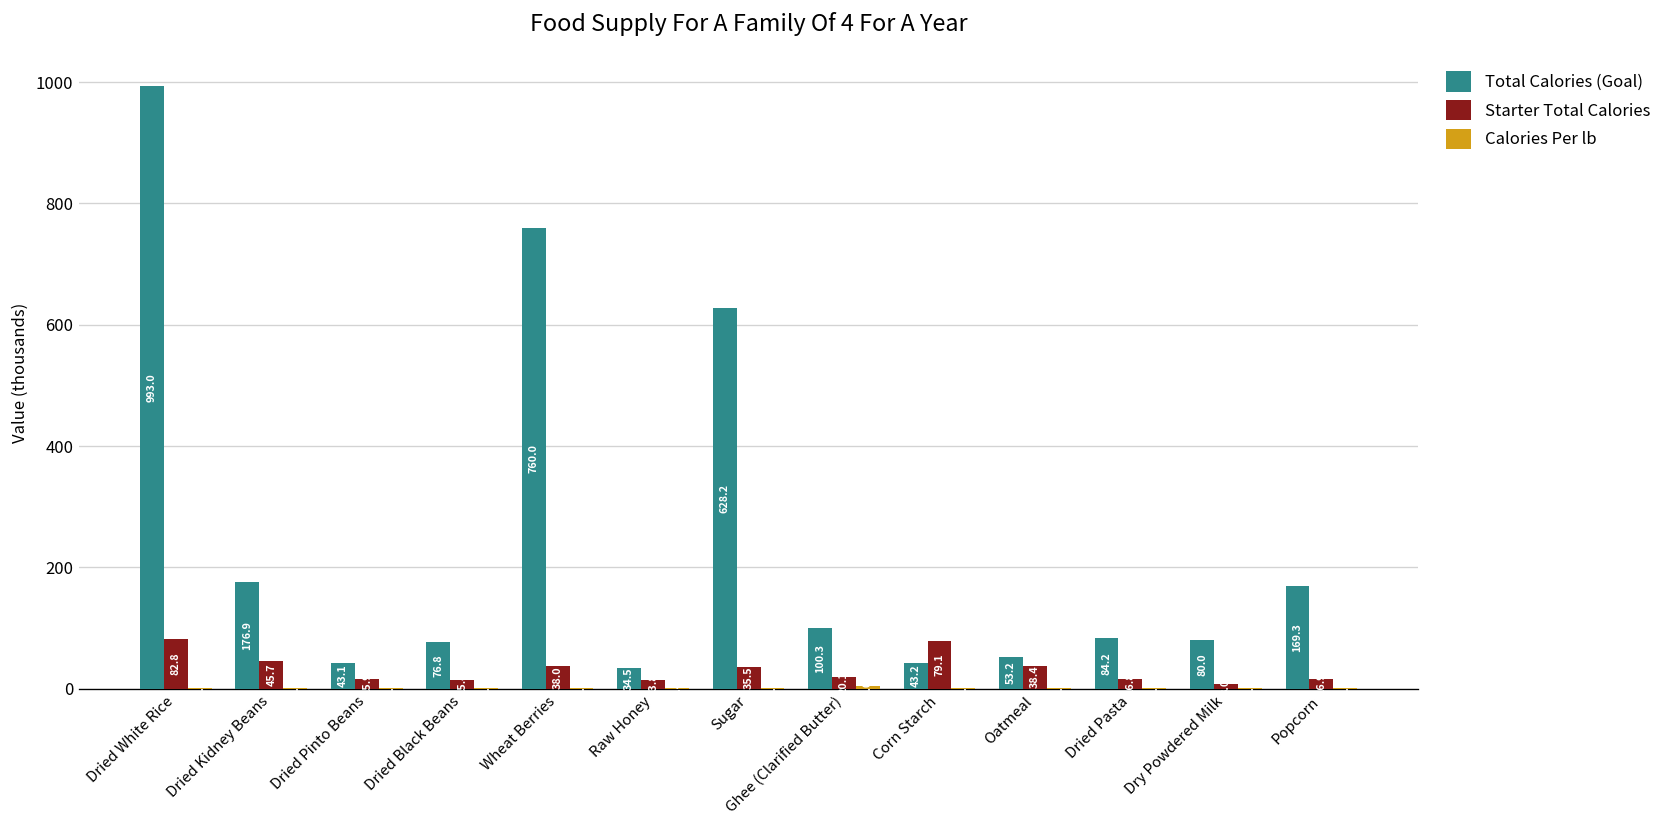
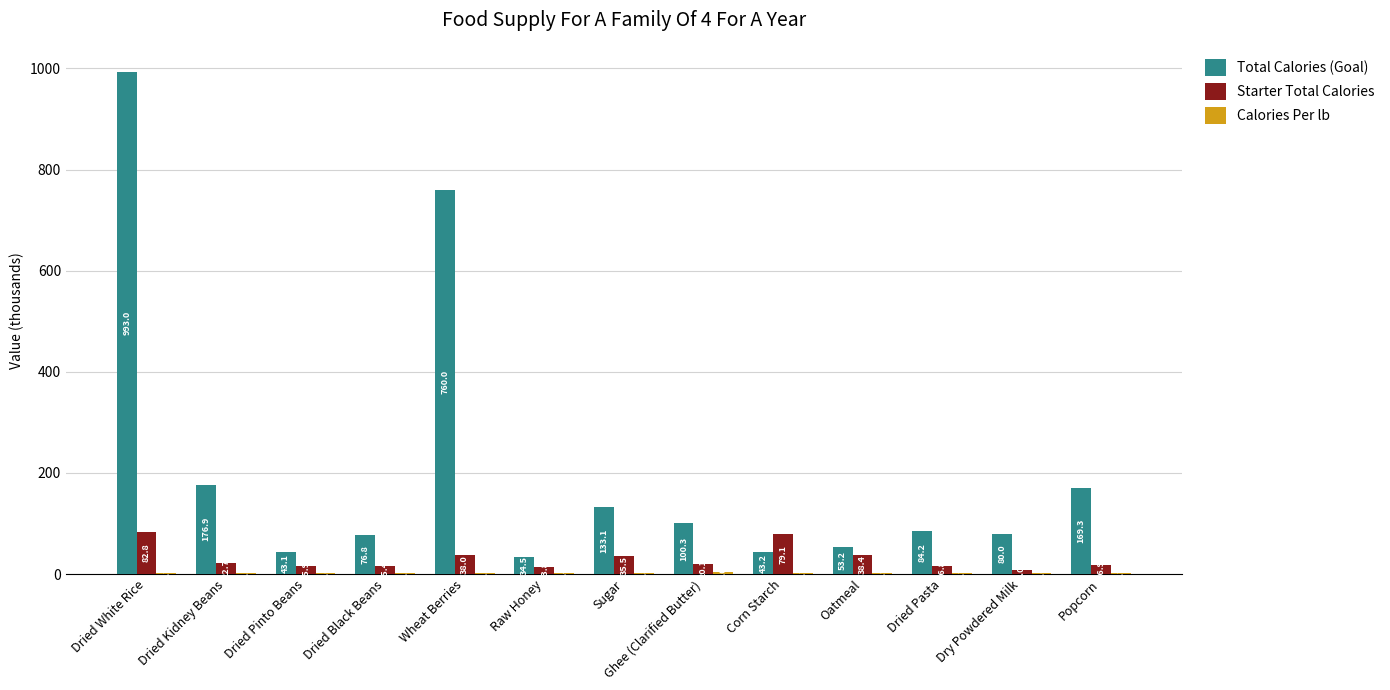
  {
    "Total Calories (Goal)": {
      "Dried White Rice": 993.0,
      "Dried Kidney Beans": 176.9,
      "Dried Pinto Beans": 43.1,
      "Dried Black Beans": 76.8,
      "Wheat Berries": 760.0,
      "Raw Honey": 34.5,
-     "Sugar": 628.2,
+     "Sugar": 133.1,
      "Ghee (Clarified Butter)": 100.3,
      "Corn Starch": 43.2,
      "Oatmeal": 53.2,
      "Dried Pasta": 84.2,
      "Dry Powdered Milk": 80.0,
      "Popcorn": 169.3
    },
    "Starter Total Calories": {
      "Dried White Rice": 82.8,
-     "Dried Kidney Beans": 45.7,
+     "Dried Kidney Beans": 22.7,
      "Wheat Berries": 38.0,
      "Sugar": 35.5,
      "Ghee (Clarified Butter)": 20.1,
      "Corn Starch": 79.1,
      "Oatmeal": 38.4
    }
  }
